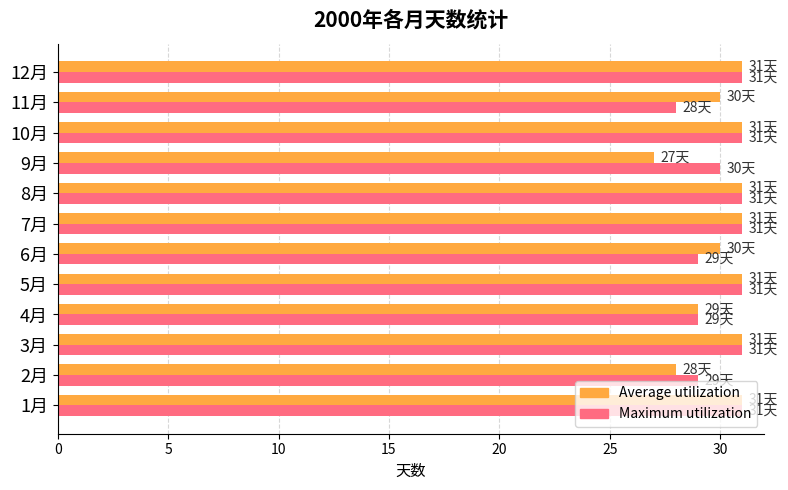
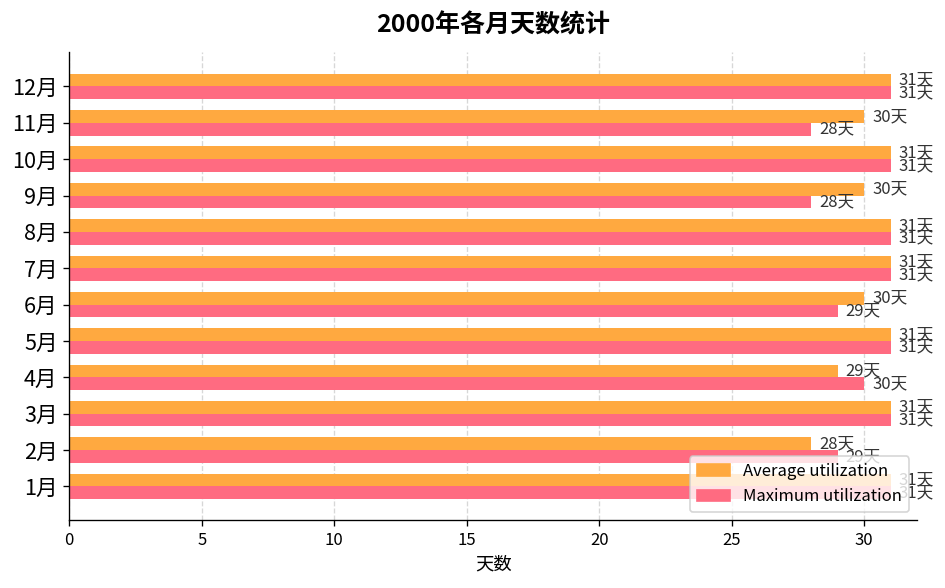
  {
    "Average utilization": {
      "11月": "30天",
-     "9月": "27天",
+     "9月": "30天",
      "6月": "30天",
      "4月": "29天",
      "2月": "28天"
    },
    "Maximum utilization": {
      "11月": "28天",
-     "9月": "30天",
+     "9月": "28天",
      "6月": "29天",
-     "4月": "29天"
+     "4月": "30天"
    }
  }
